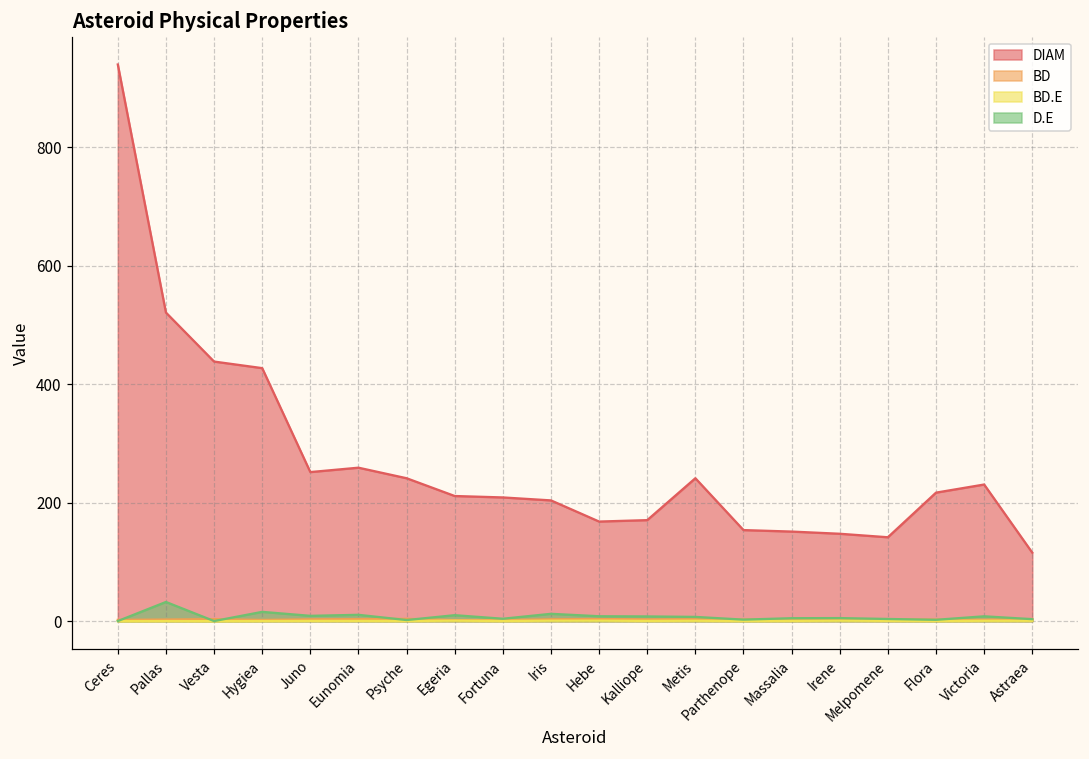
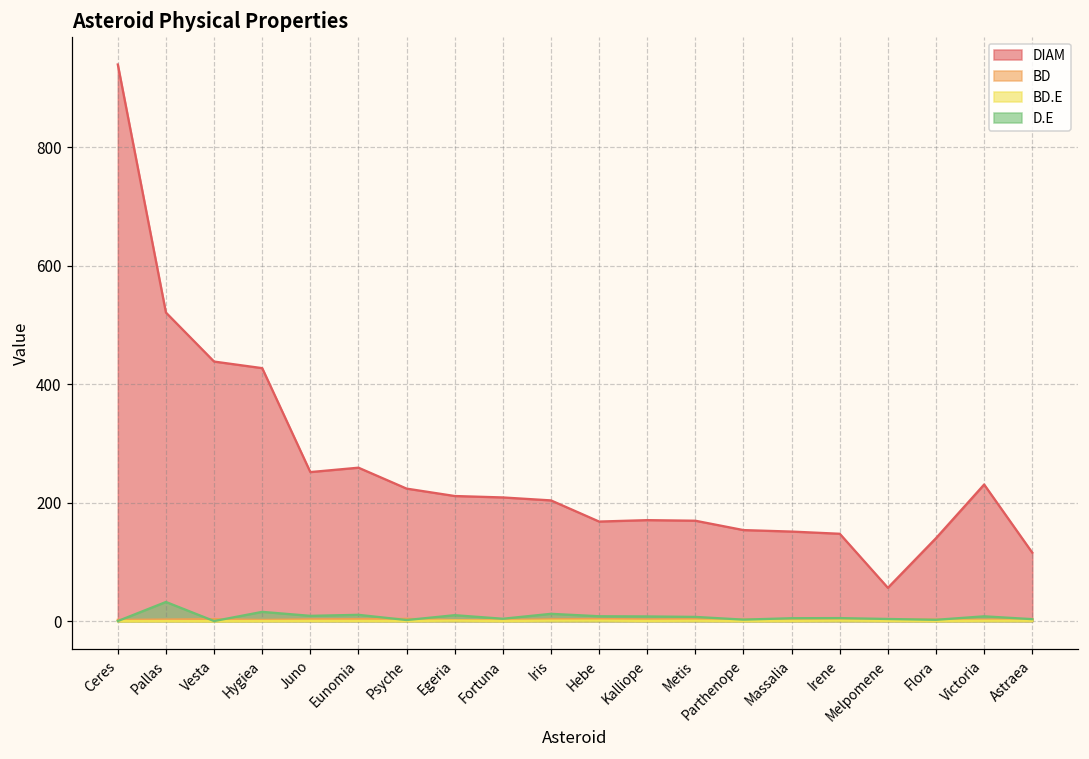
  {
    "DIAM": {
      "Ceres": 940,
      "Pallas": 520,
      "Vesta": 440,
      "Hygiea": 430,
      "Juno": 250,
      "Eunomia": 260,
-     "Psyche": 240,
+     "Psyche": 220,
      "Egeria": 210,
      "Fortuna": 210,
      "Iris": 200,
      "Hebe": 170,
      "Kalliope": 170,
-     "Metis": 240,
+     "Metis": 170,
      "Parthenope": 150,
      "Massalia": 150,
      "Irene": 150,
-     "Melpomene": 140,
-     "Flora": 220,
+     "Melpomene": 60,
+     "Flora": 140,
      "Victoria": 230,
      "Astraea": 120
    },
    "D.E": {
      "Pallas": 30,
      "Hygiea": 20,
      "Juno": 10,
      "Eunomia": 10,
      "Egeria": 10,
      "Iris": 10,
      "Hebe": 10,
      "Kalliope": 10,
      "Victoria": 10
    }
  }
